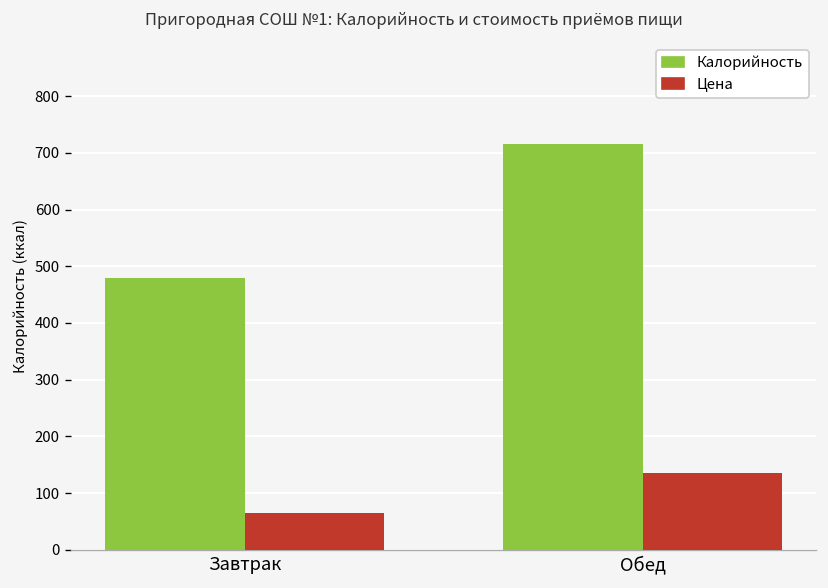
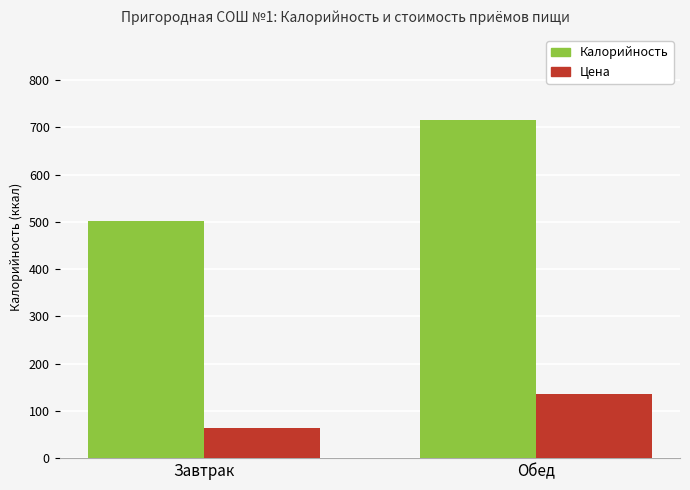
  {
    "Калорийность": {
-     "Завтрак": 480,
+     "Завтрак": 500,
      "Обед": 720
    },
    "Цена": {
      "Завтрак": 60,
      "Обед": 140
    }
  }
